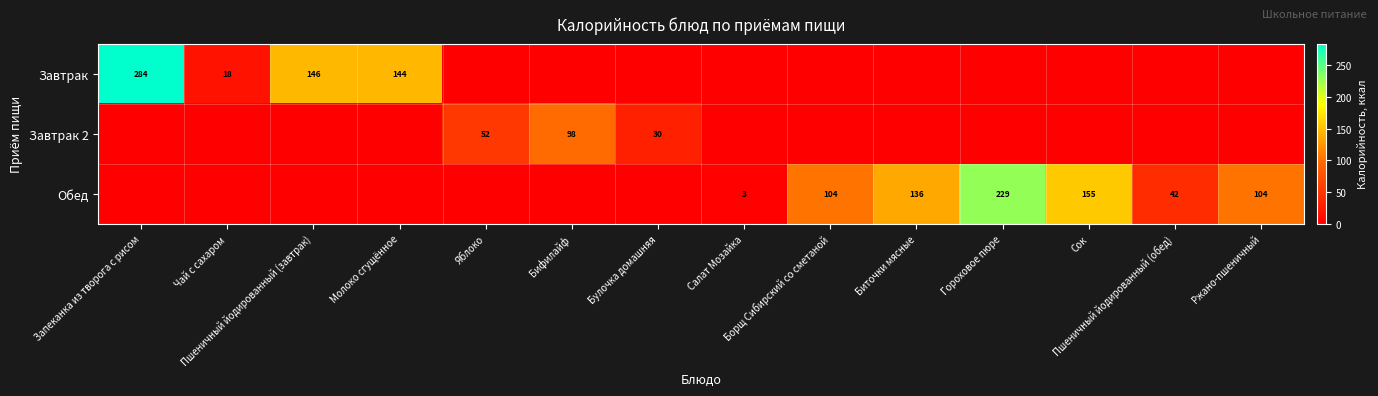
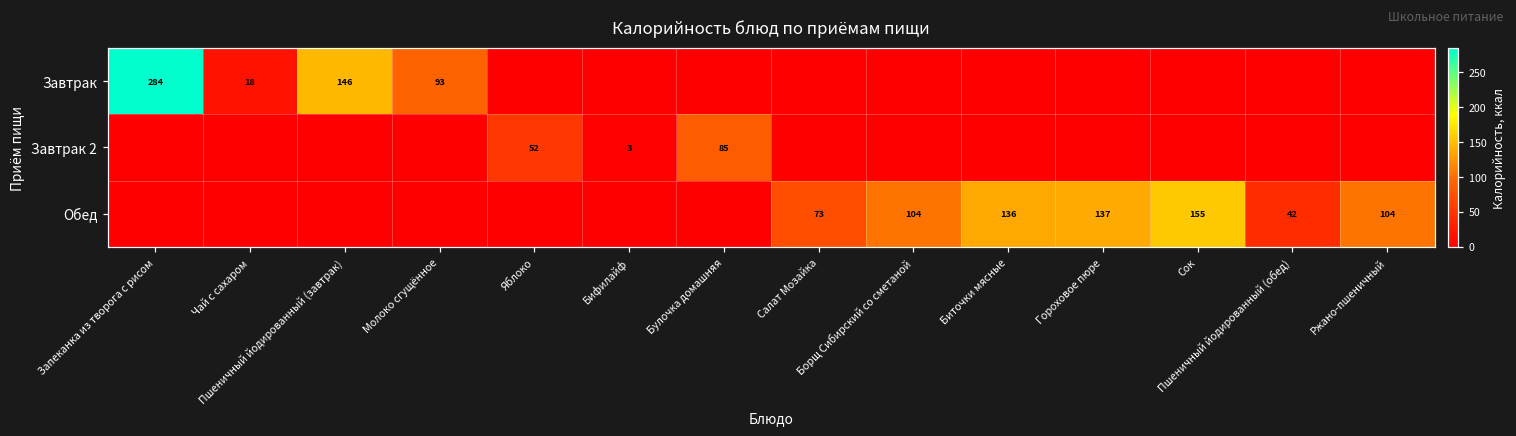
  {
    "Завтрак": {
      "Запеканка из творога с рисом": 284,
      "Чай с сахаром": 18,
      "Пшеничный йодированный (завтрак)": 146,
-     "Молоко сгущённое": 144
+     "Молоко сгущённое": 93
    },
    "Завтрак 2": {
      "Яблоко": 52,
-     "Бифилайф": 98,
-     "Булочка домашняя": 30
+     "Бифилайф": 3,
+     "Булочка домашняя": 85
    },
    "Обед": {
-     "Салат Мозайка": 3,
+     "Салат Мозайка": 73,
      "Борщ Сибирский со сметаной": 104,
      "Биточки мясные": 136,
-     "Гороховое пюре": 229,
+     "Гороховое пюре": 137,
      "Сок": 155,
      "Пшеничный йодированный (обед)": 42,
      "Ржано-пшеничный": 104
    }
  }
